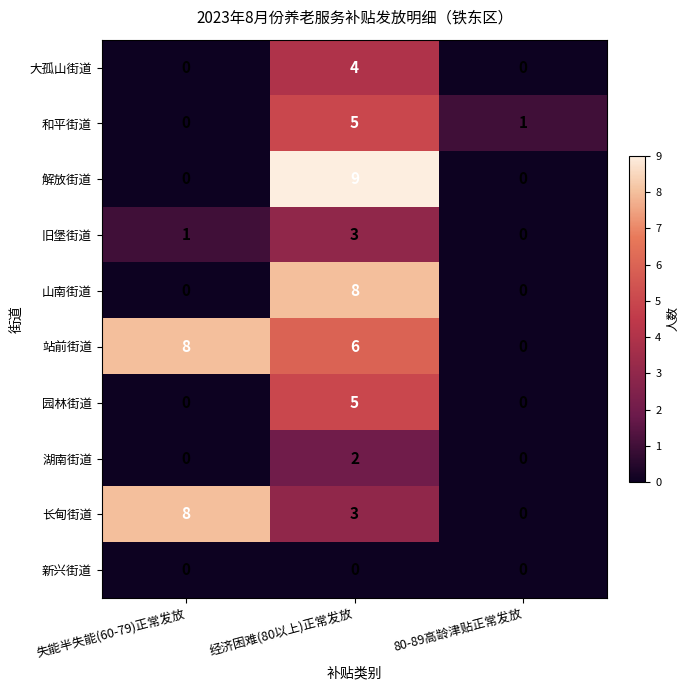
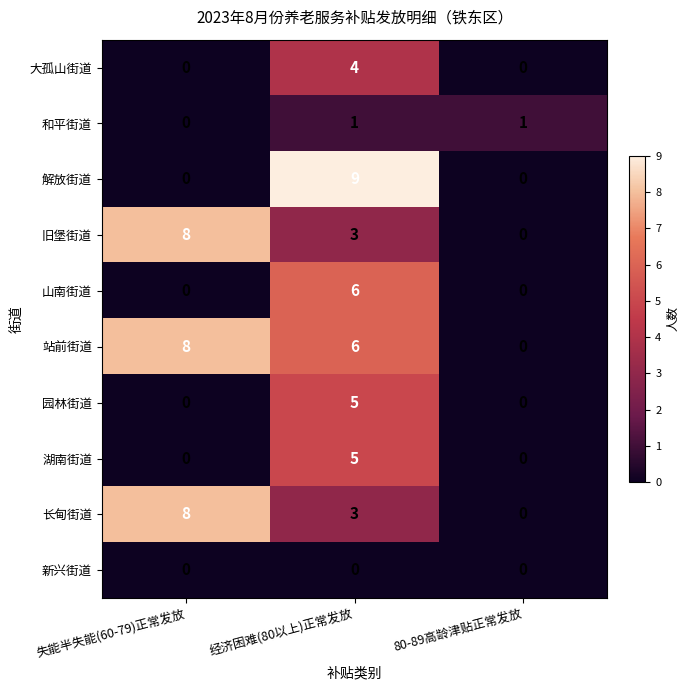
  {
    "大孤山街道": {
      "经济困难(80以上)正常发放": 4
    },
    "和平街道": {
-     "经济困难(80以上)正常发放": 5,
+     "经济困难(80以上)正常发放": 1,
      "80-89高龄津贴正常发放": 1
    },
    "旧堡街道": {
-     "失能半失能(60-79)正常发放": 1,
+     "失能半失能(60-79)正常发放": 8,
      "经济困难(80以上)正常发放": 3
    },
    "山南街道": {
-     "经济困难(80以上)正常发放": 8
+     "经济困难(80以上)正常发放": 6
    },
    "站前街道": {
      "失能半失能(60-79)正常发放": 8,
      "经济困难(80以上)正常发放": 6
    },
    "园林街道": {
      "经济困难(80以上)正常发放": 5
    },
    "湖南街道": {
-     "经济困难(80以上)正常发放": 2
+     "经济困难(80以上)正常发放": 5
    },
    "长甸街道": {
      "失能半失能(60-79)正常发放": 8,
      "经济困难(80以上)正常发放": 3
    }
  }
